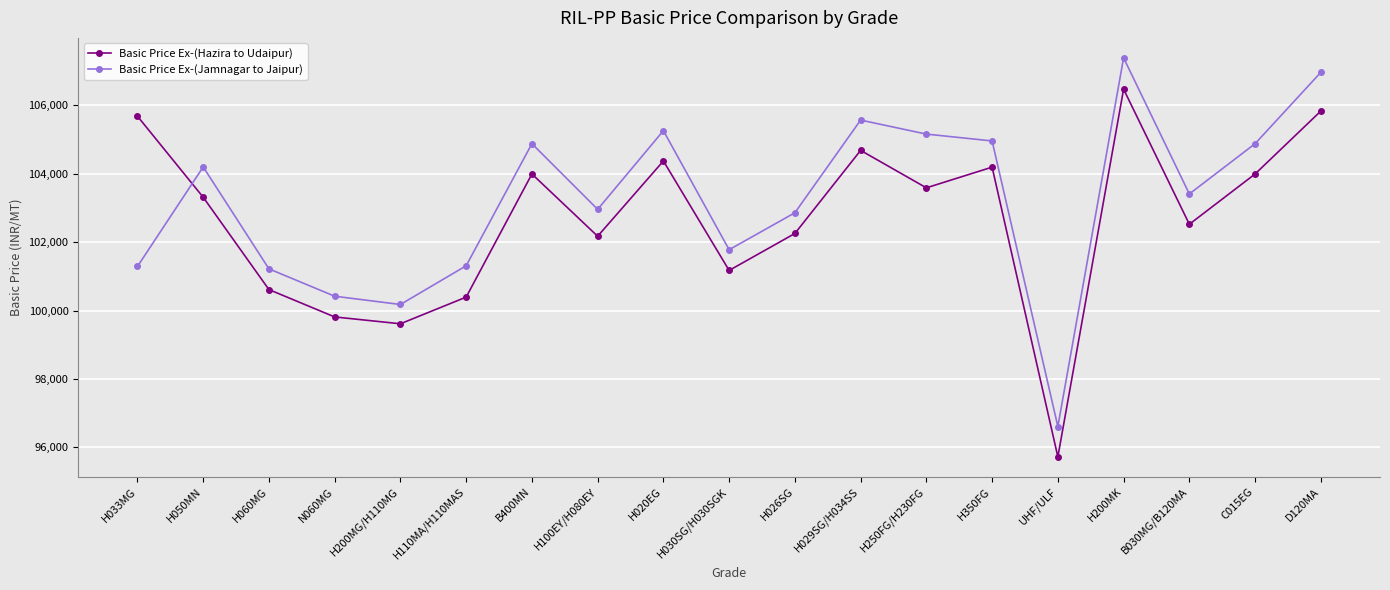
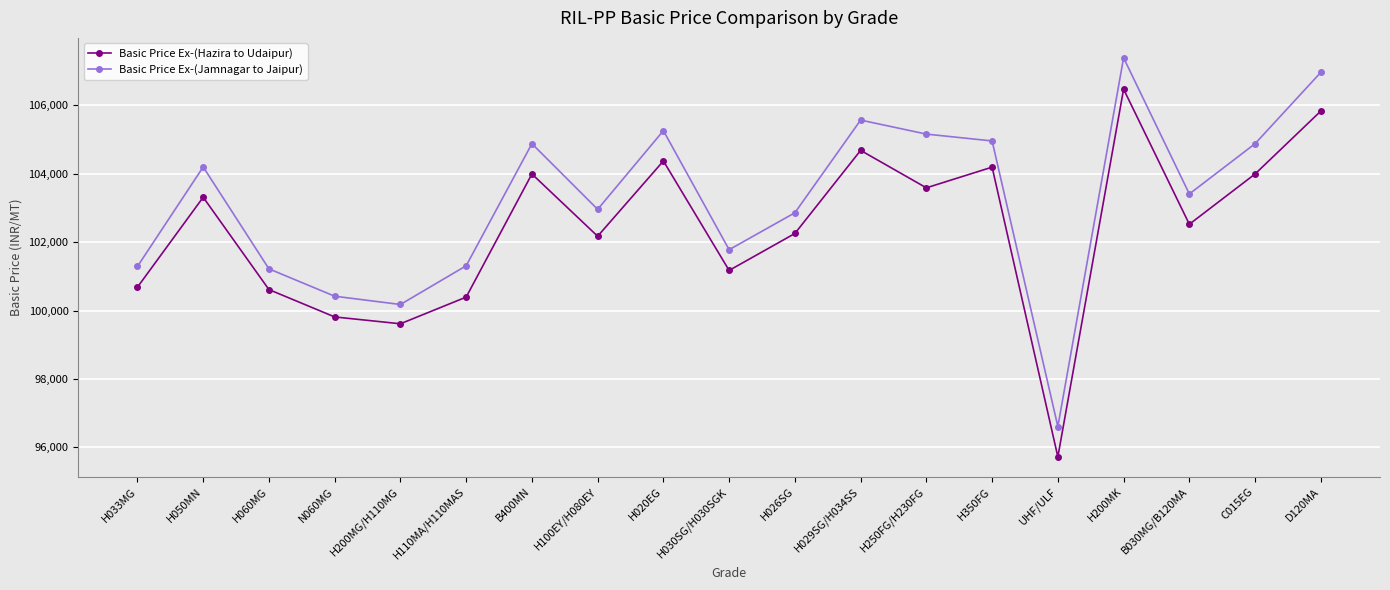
  {
    "Basic Price Ex-(Hazira to Udaipur)": {
-     "H033MG": "105,700",
+     "H033MG": "100,700",
      "H050MN": "103,300",
      "H060MG": "100,600",
      "N060MG": "99,800",
      "H200MG/H110MG": "99,600",
      "H110MA/H110MAS": "100,400",
      "B400MN": "104,000",
      "H100EY/H080EY": "102,200",
      "H020EG": "104,400",
      "H030SG/H030SGK": "101,200",
      "H026SG": "102,300",
      "H029SG/H034SS": "104,700",
      "H250FG/H230FG": "103,600",
      "H350FG": "104,200",
      "UHF/ULF": "95,700",
      "H200MK": "106,500",
      "B030MG/B120MA": "102,500",
      "C015EG": "104,000",
      "D120MA": "105,800"
    },
    "Basic Price Ex-(Jamnagar to Jaipur)": {
      "H033MG": "101,300",
      "H050MN": "104,200",
      "H060MG": "101,200",
      "N060MG": "100,400",
      "H200MG/H110MG": "100,200",
      "H110MA/H110MAS": "101,300",
      "B400MN": "104,900",
      "H100EY/H080EY": "103,000",
      "H020EG": "105,300",
      "H030SG/H030SGK": "101,800",
      "H026SG": "102,900",
      "H029SG/H034SS": "105,600",
      "H250FG/H230FG": "105,200",
      "H350FG": "105,000",
      "UHF/ULF": "96,600",
      "H200MK": "107,400",
      "B030MG/B120MA": "103,400",
      "C015EG": "104,900",
      "D120MA": "107,000"
    }
  }
